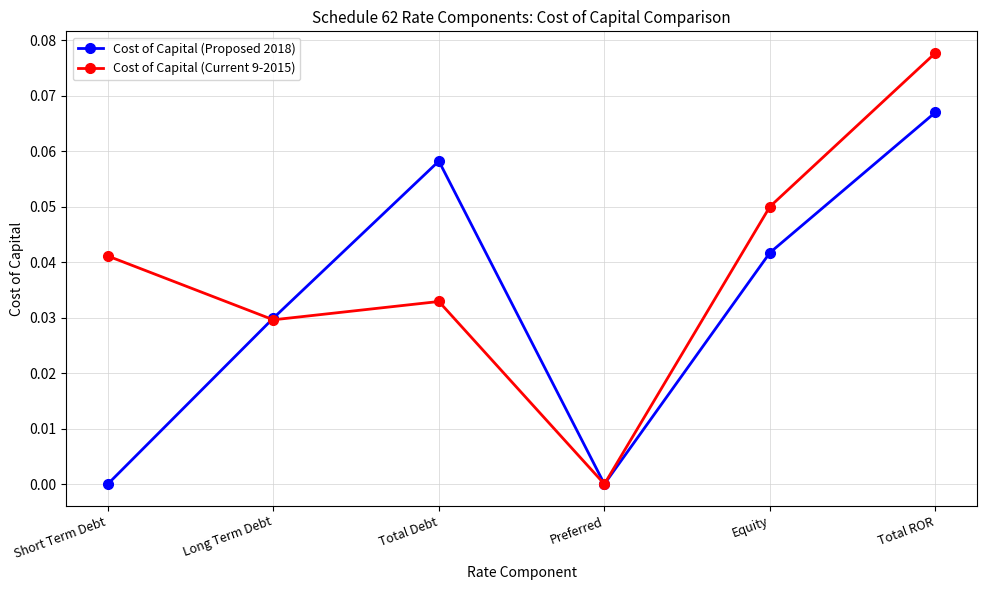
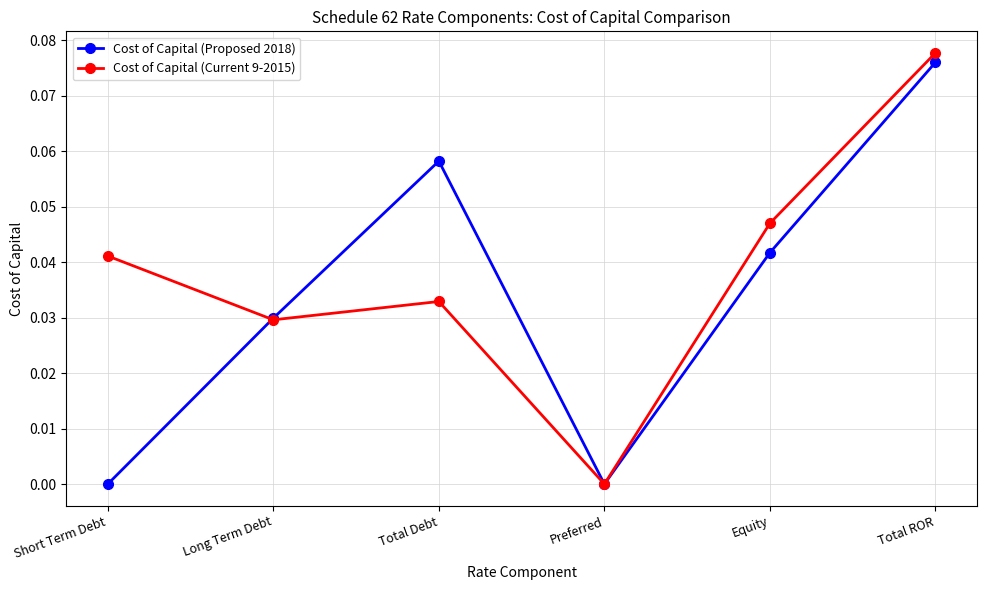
  {
    "Cost of Capital (Proposed 2018)": {
      "Short Term Debt": 0.000,
      "Total Debt": 0.058,
      "Equity": 0.042,
-     "Total ROR": 0.067
+     "Total ROR": 0.076
    },
    "Cost of Capital (Current 9-2015)": {
      "Short Term Debt": 0.041,
      "Total Debt": 0.033,
-     "Equity": 0.050,
+     "Equity": 0.047,
      "Total ROR": 0.078
    }
  }
